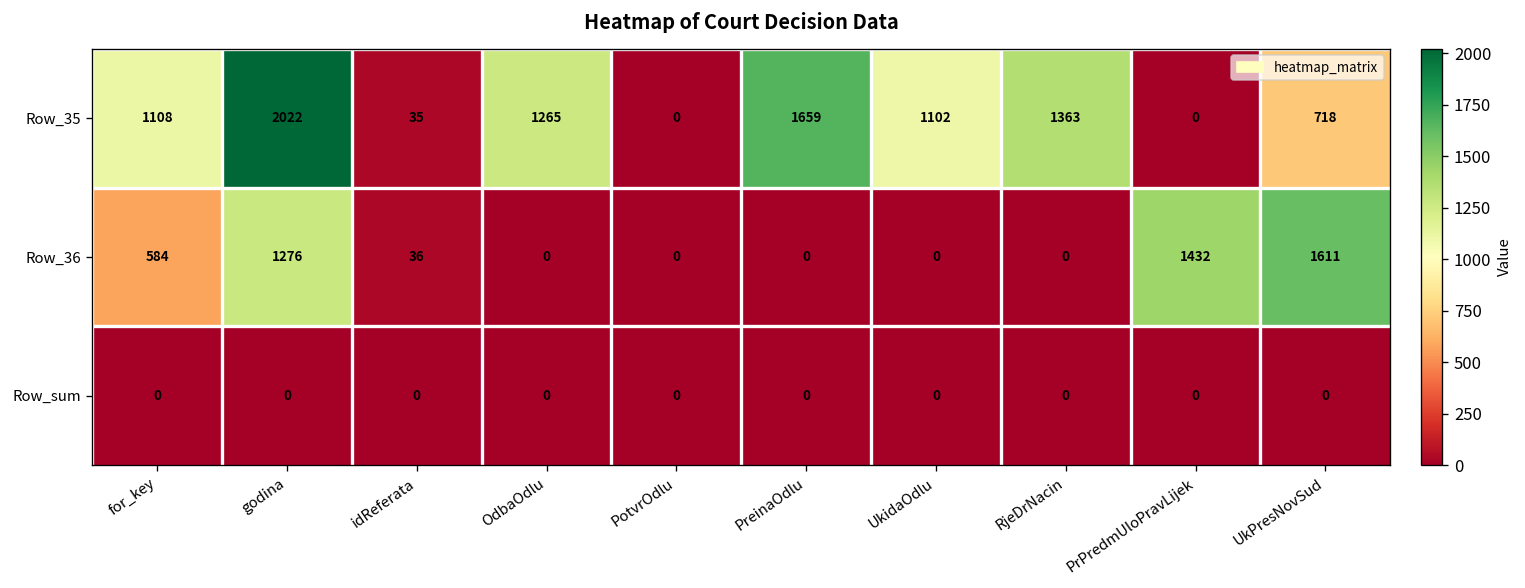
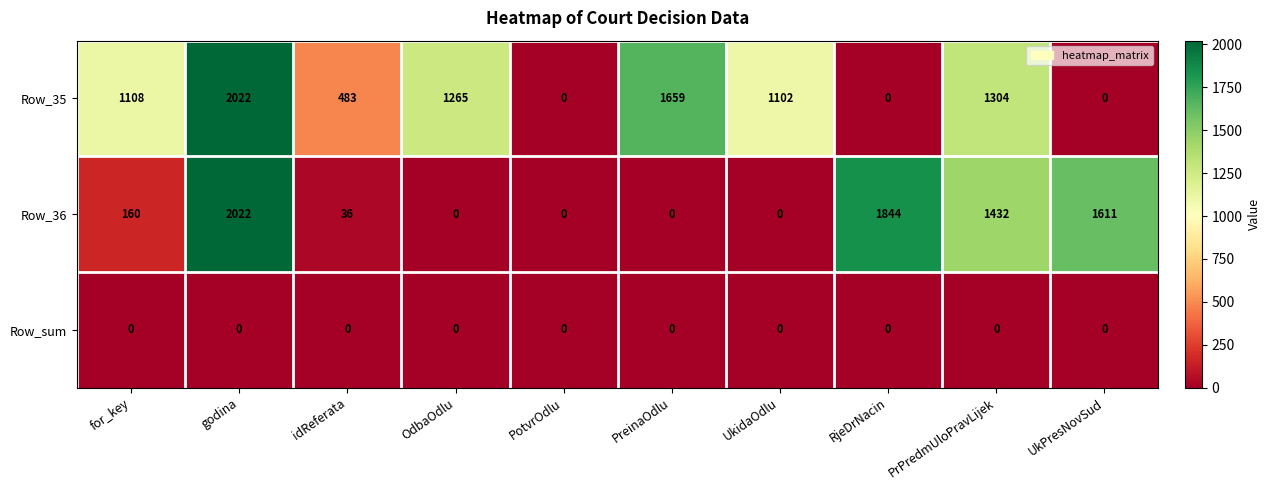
  {
    "Row_35": {
      "for_key": 1108,
      "godina": 2022,
-     "idReferata": 35,
+     "idReferata": 483,
      "OdbaOdlu": 1265,
      "PotvrOdlu": 0,
      "PreinaOdlu": 1659,
      "UkidaOdlu": 1102,
-     "RjeDrNacin": 1363,
-     "PrPredmUloPravLijek": 0,
-     "UkPresNovSud": 718
+     "RjeDrNacin": 0,
+     "PrPredmUloPravLijek": 1304,
+     "UkPresNovSud": 0
    },
    "Row_36": {
-     "for_key": 584,
-     "godina": 1276,
+     "for_key": 160,
+     "godina": 2022,
      "idReferata": 36,
      "OdbaOdlu": 0,
      "PotvrOdlu": 0,
      "PreinaOdlu": 0,
      "UkidaOdlu": 0,
-     "RjeDrNacin": 0,
+     "RjeDrNacin": 1844,
      "PrPredmUloPravLijek": 1432,
      "UkPresNovSud": 1611
    },
    "Row_sum": {
      "for_key": 0,
      "godina": 0,
      "idReferata": 0,
      "OdbaOdlu": 0,
      "PotvrOdlu": 0,
      "PreinaOdlu": 0,
      "UkidaOdlu": 0,
      "RjeDrNacin": 0,
      "PrPredmUloPravLijek": 0,
      "UkPresNovSud": 0
    }
  }
